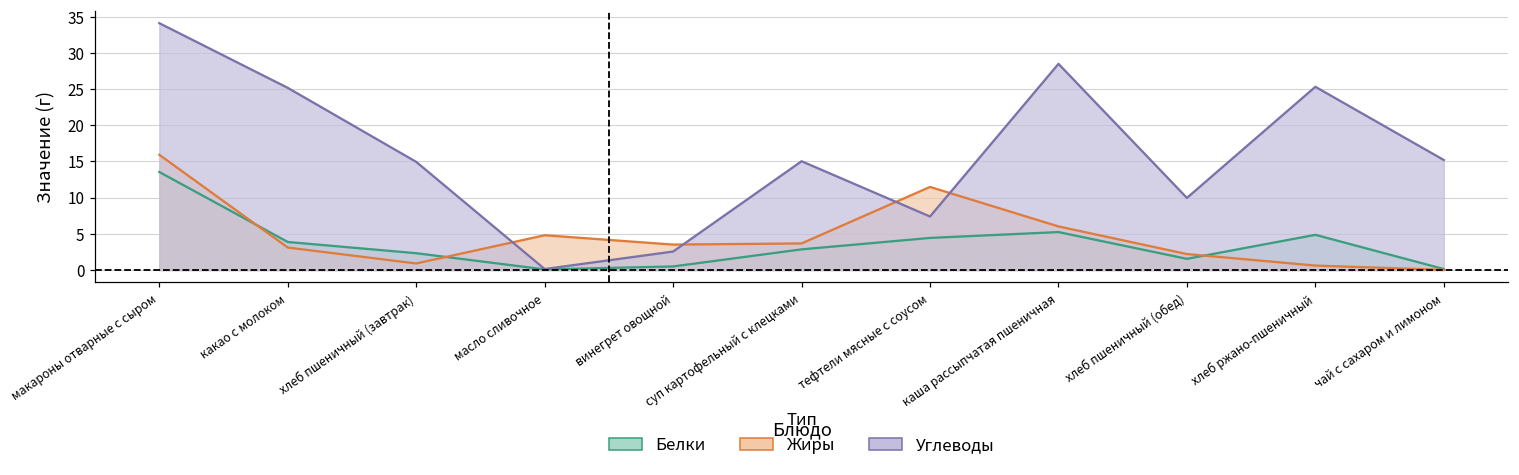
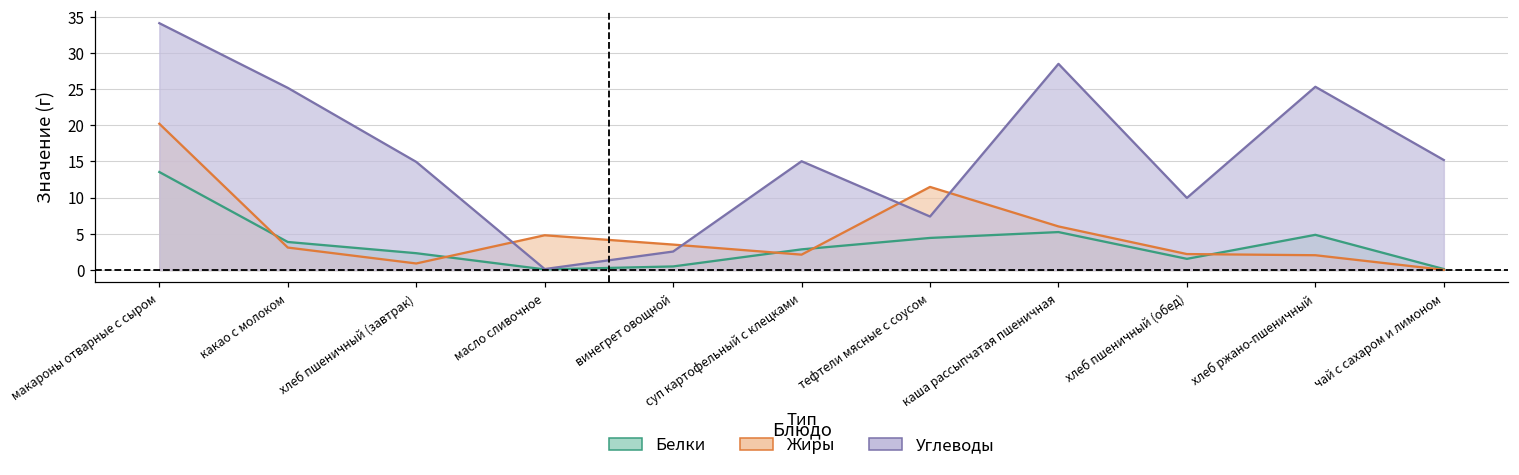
  {
    "Жиры": {
-     "макароны отварные с сыром": 16,
+     "макароны отварные с сыром": 20,
      "какао с молоком": 3,
      "хлеб пшеничный (завтрак)": 1,
      "масло сливочное": 5,
      "винегрет овощной": 4,
-     "суп картофельный с клецками": 4,
+     "суп картофельный с клецками": 2,
      "тефтели мясные с соусом": 11,
      "каша рассыпчатая пшеничная": 6,
      "хлеб пшеничный (обед)": 2,
-     "хлеб ржано-пшеничный": 1
+     "хлеб ржано-пшеничный": 2
    }
  }
